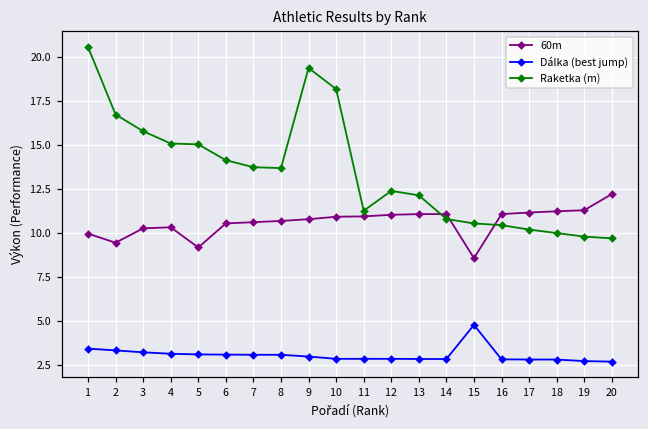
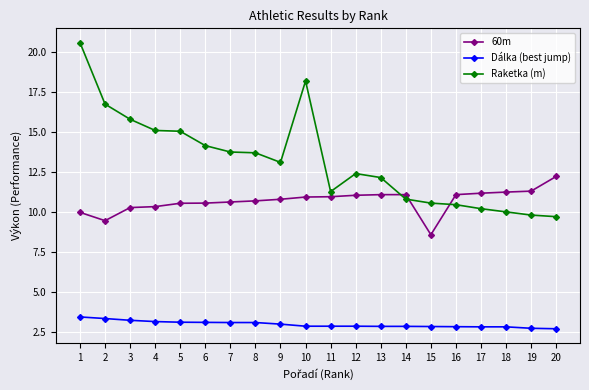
  {
    "60m": {
      "1": 10.0,
      "2": 9.5,
      "3": 10.3,
      "4": 10.3,
-     "5": 9.2,
+     "5": 10.5,
      "6": 10.6,
      "7": 10.6,
      "8": 10.7,
      "9": 10.8,
      "10": 10.9,
      "11": 11.0,
      "12": 11.0,
      "13": 11.1,
      "14": 11.1,
      "15": 8.6,
      "16": 11.1,
      "17": 11.2,
      "18": 11.2,
      "19": 11.3,
      "20": 12.2
    },
    "Dálka (best jump)": {
      "1": 3.4,
      "2": 3.3,
      "3": 3.2,
      "4": 3.1,
      "5": 3.1,
      "6": 3.1,
      "7": 3.1,
      "8": 3.1,
      "9": 3.0,
      "10": 2.8,
      "11": 2.8,
      "12": 2.8,
      "13": 2.8,
      "14": 2.8,
-     "15": 4.8,
+     "15": 2.8,
      "16": 2.8,
      "17": 2.8,
      "18": 2.8,
      "19": 2.7,
      "20": 2.7
    },
    "Raketka (m)": {
      "1": 20.6,
      "2": 16.8,
      "3": 15.8,
      "4": 15.1,
      "5": 15.1,
      "6": 14.2,
      "7": 13.8,
      "8": 13.7,
-     "9": 19.4,
+     "9": 13.1,
      "10": 18.2,
      "11": 11.3,
      "12": 12.4,
      "13": 12.2,
      "14": 10.8,
      "15": 10.6,
      "16": 10.5,
      "17": 10.2,
      "18": 10.0,
      "19": 9.8,
      "20": 9.7
    }
  }
